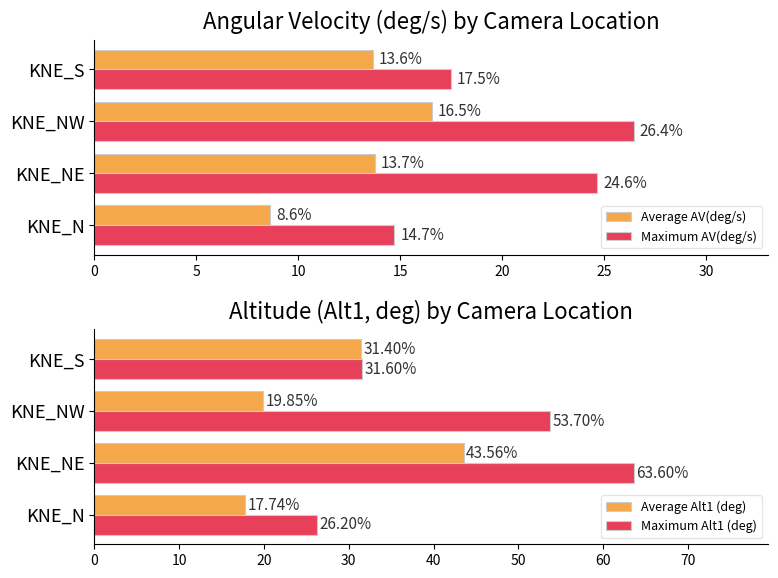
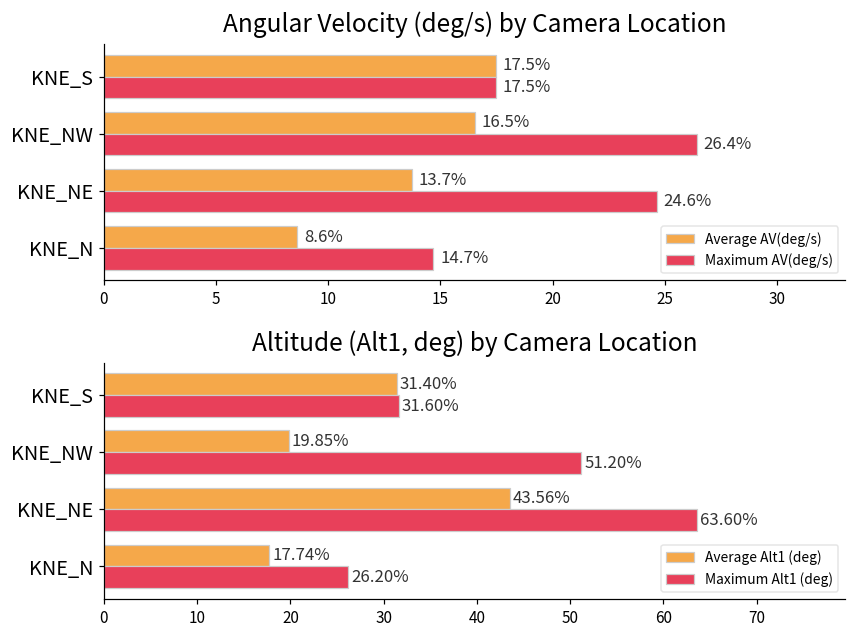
  {
    "Angular Velocity (deg/s) by Camera Location": {
      "Average AV(deg/s)": {
-       "KNE_S": "13.6%",
+       "KNE_S": "17.5%",
        "KNE_NW": "16.5%",
        "KNE_NE": "13.7%",
        "KNE_N": "8.6%"
      },
      "Maximum AV(deg/s)": {
        "KNE_S": "17.5%",
        "KNE_NW": "26.4%",
        "KNE_NE": "24.6%",
        "KNE_N": "14.7%"
      }
    },
    "Altitude (Alt1, deg) by Camera Location": {
      "Average Alt1 (deg)": {
        "KNE_S": "31.40%",
        "KNE_NW": "19.85%",
        "KNE_NE": "43.56%",
        "KNE_N": "17.74%"
      },
      "Maximum Alt1 (deg)": {
        "KNE_S": "31.60%",
-       "KNE_NW": "53.70%",
+       "KNE_NW": "51.20%",
        "KNE_NE": "63.60%",
        "KNE_N": "26.20%"
      }
    }
  }
